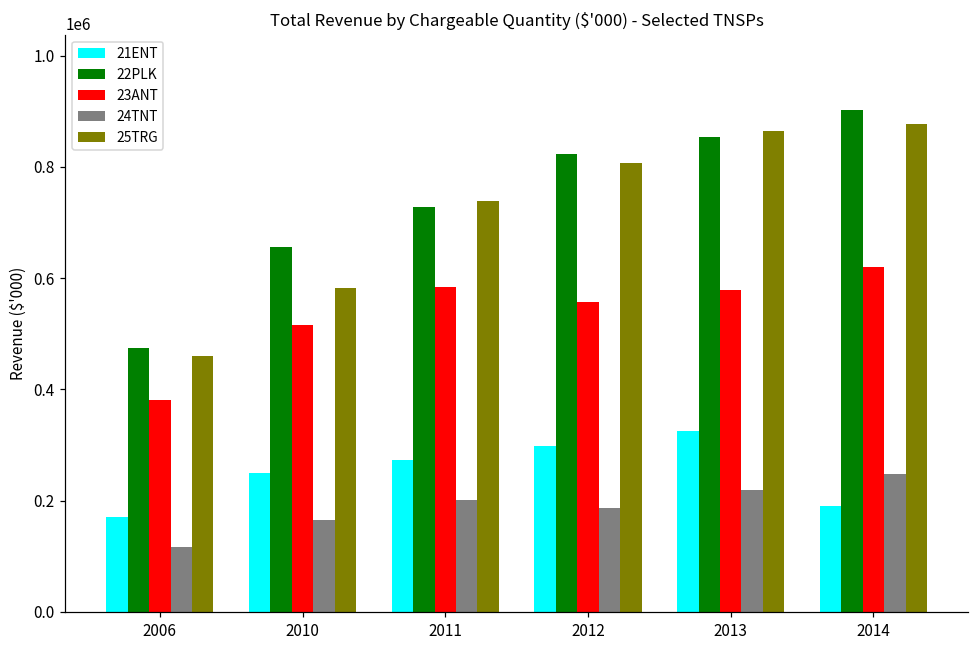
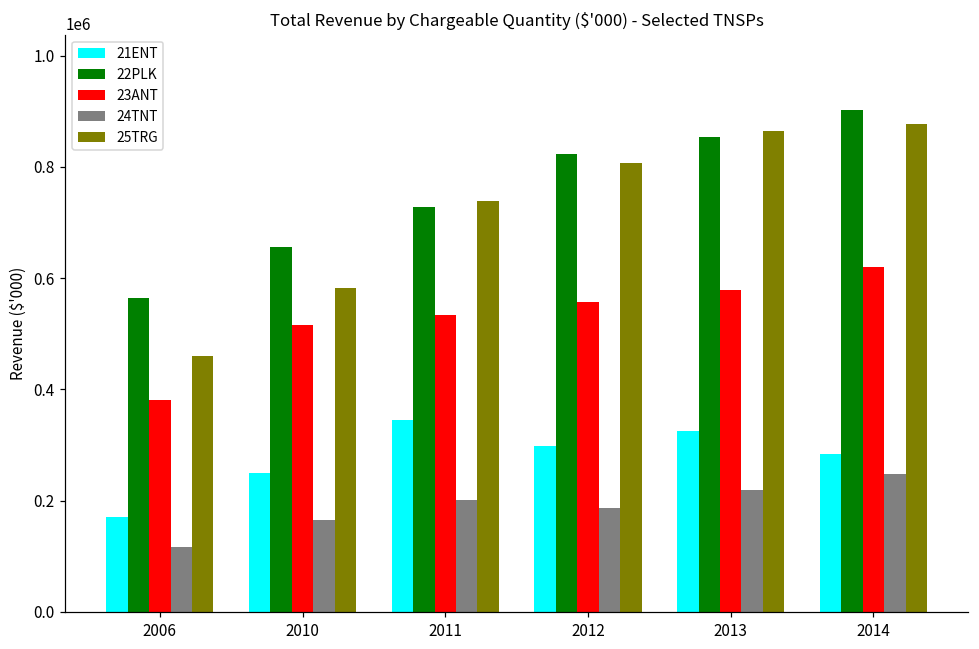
  {
    "21ENT": {
      "2006": 170000,
      "2010": 250000,
-     "2011": 270000,
+     "2011": 350000,
      "2012": 300000,
      "2013": 320000,
-     "2014": 190000
+     "2014": 280000
    },
    "22PLK": {
-     "2006": 470000,
+     "2006": 560000,
      "2010": 660000,
      "2011": 730000,
      "2012": 820000,
      "2013": 850000,
      "2014": 900000
    },
    "23ANT": {
      "2006": 380000,
      "2010": 520000,
-     "2011": 580000,
+     "2011": 530000,
      "2012": 560000,
      "2013": 580000,
      "2014": 620000
    },
    "24TNT": {
      "2006": 120000,
      "2010": 170000,
      "2011": 200000,
      "2012": 190000,
      "2013": 220000,
      "2014": 250000
    },
    "25TRG": {
      "2006": 460000,
      "2010": 580000,
      "2011": 740000,
      "2012": 810000,
      "2013": 860000,
      "2014": 880000
    }
  }
